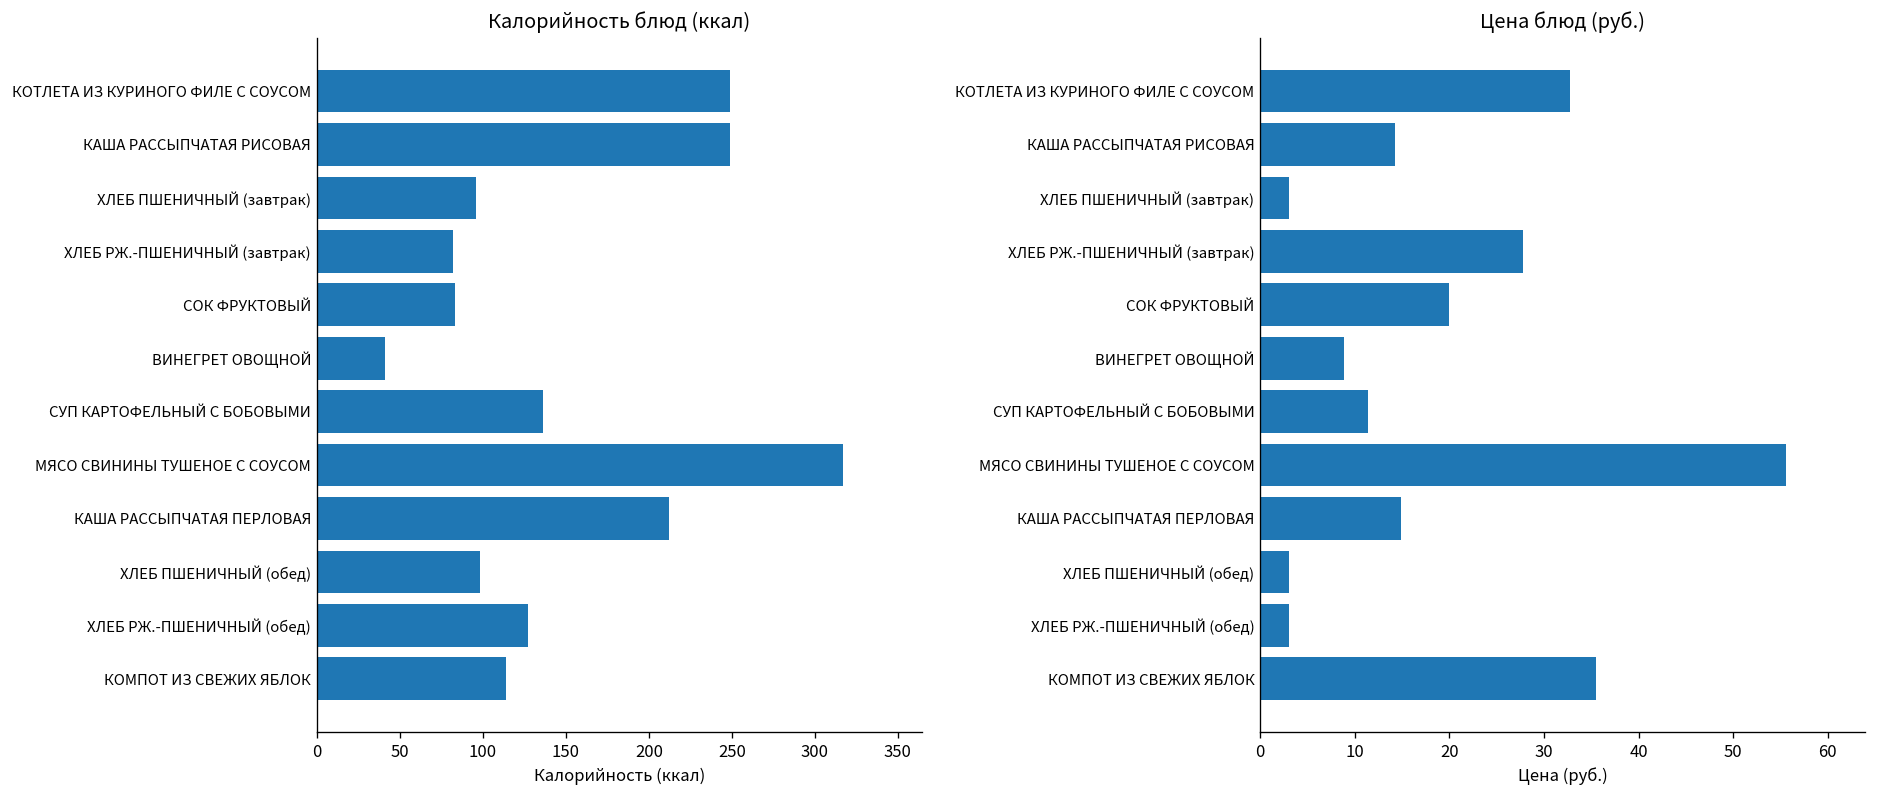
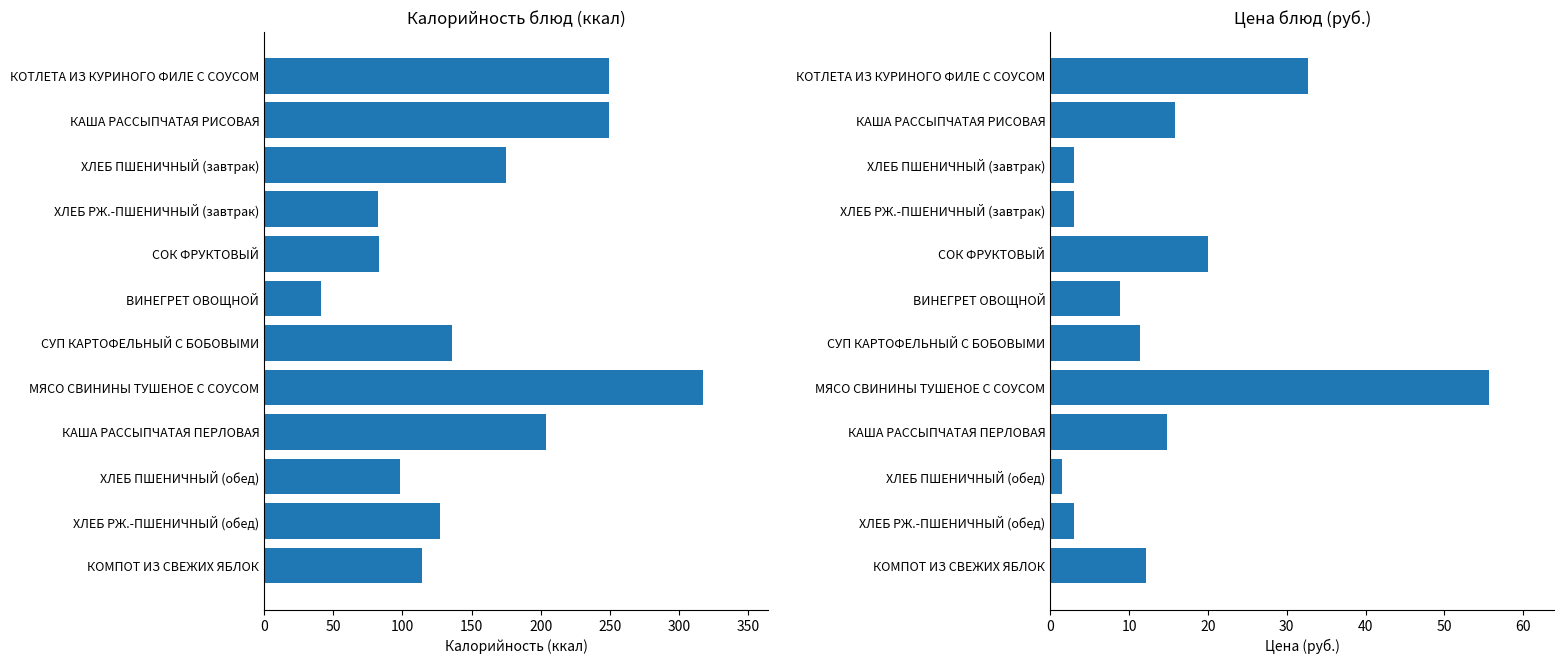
  {
    "Калорийность блюд (ккал)": {
      "КОТЛЕТА ИЗ КУРИНОГО ФИЛЕ С СОУСОМ": 249,
      "КАША РАССЫПЧАТАЯ РИСОВАЯ": 249,
-     "ХЛЕБ ПШЕНИЧНЫЙ (завтрак)": 96,
+     "ХЛЕБ ПШЕНИЧНЫЙ (завтрак)": 175,
      "ХЛЕБ РЖ.-ПШЕНИЧНЫЙ (завтрак)": 82,
      "СОК ФРУКТОВЫЙ": 83,
      "ВИНЕГРЕТ ОВОЩНОЙ": 41,
      "СУП КАРТОФЕЛЬНЫЙ С БОБОВЫМИ": 136,
      "МЯСО СВИНИНЫ ТУШЕНОЕ С СОУСОМ": 317,
-     "КАША РАССЫПЧАТАЯ ПЕРЛОВАЯ": 212,
+     "КАША РАССЫПЧАТАЯ ПЕРЛОВАЯ": 204,
      "ХЛЕБ ПШЕНИЧНЫЙ (обед)": 98,
      "ХЛЕБ РЖ.-ПШЕНИЧНЫЙ (обед)": 127,
      "КОМПОТ ИЗ СВЕЖИХ ЯБЛОК": 114
    },
    "Цена блюд (руб.)": {
      "КОТЛЕТА ИЗ КУРИНОГО ФИЛЕ С СОУСОМ": 33,
-     "КАША РАССЫПЧАТАЯ РИСОВАЯ": 14,
+     "КАША РАССЫПЧАТАЯ РИСОВАЯ": 16,
      "ХЛЕБ ПШЕНИЧНЫЙ (завтрак)": 3,
-     "ХЛЕБ РЖ.-ПШЕНИЧНЫЙ (завтрак)": 28,
+     "ХЛЕБ РЖ.-ПШЕНИЧНЫЙ (завтрак)": 3,
      "СОК ФРУКТОВЫЙ": 20,
      "ВИНЕГРЕТ ОВОЩНОЙ": 9,
      "СУП КАРТОФЕЛЬНЫЙ С БОБОВЫМИ": 11,
      "МЯСО СВИНИНЫ ТУШЕНОЕ С СОУСОМ": 56,
      "КАША РАССЫПЧАТАЯ ПЕРЛОВАЯ": 15,
-     "ХЛЕБ ПШЕНИЧНЫЙ (обед)": 3,
+     "ХЛЕБ ПШЕНИЧНЫЙ (обед)": 1,
      "ХЛЕБ РЖ.-ПШЕНИЧНЫЙ (обед)": 3,
-     "КОМПОТ ИЗ СВЕЖИХ ЯБЛОК": 35
+     "КОМПОТ ИЗ СВЕЖИХ ЯБЛОК": 12
    }
  }
